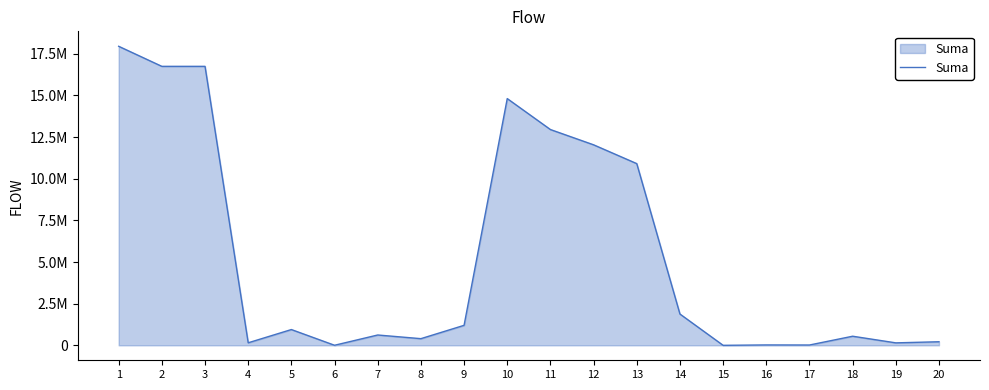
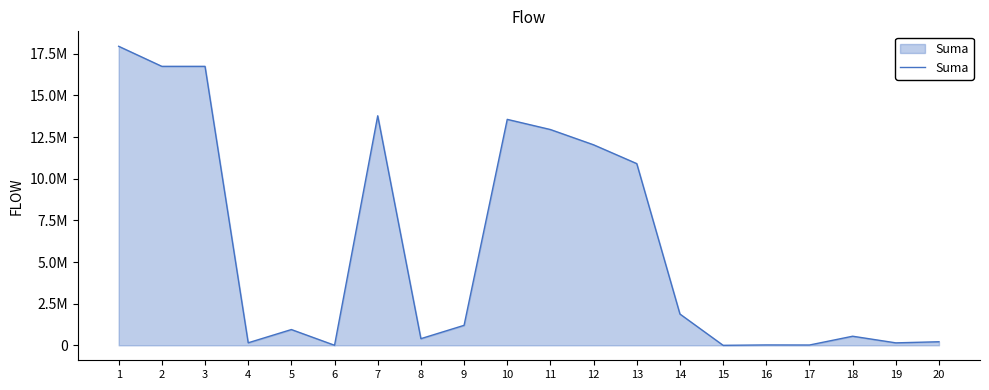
  {
    "1": 17900000,
    "2": 16700000,
    "3": 16700000,
    "4": 200000,
    "5": 900000,
    "6": 0,
-   "7": 600000,
+   "7": 13800000,
    "8": 400000,
    "9": 1200000,
-   "10": 14800000,
+   "10": 13600000,
    "11": 13000000,
    "12": 12000000,
    "13": 10900000,
    "14": 1900000,
    "15": 0,
    "16": 0,
    "17": 0,
    "18": 500000,
    "19": 100000,
    "20": 200000
  }
